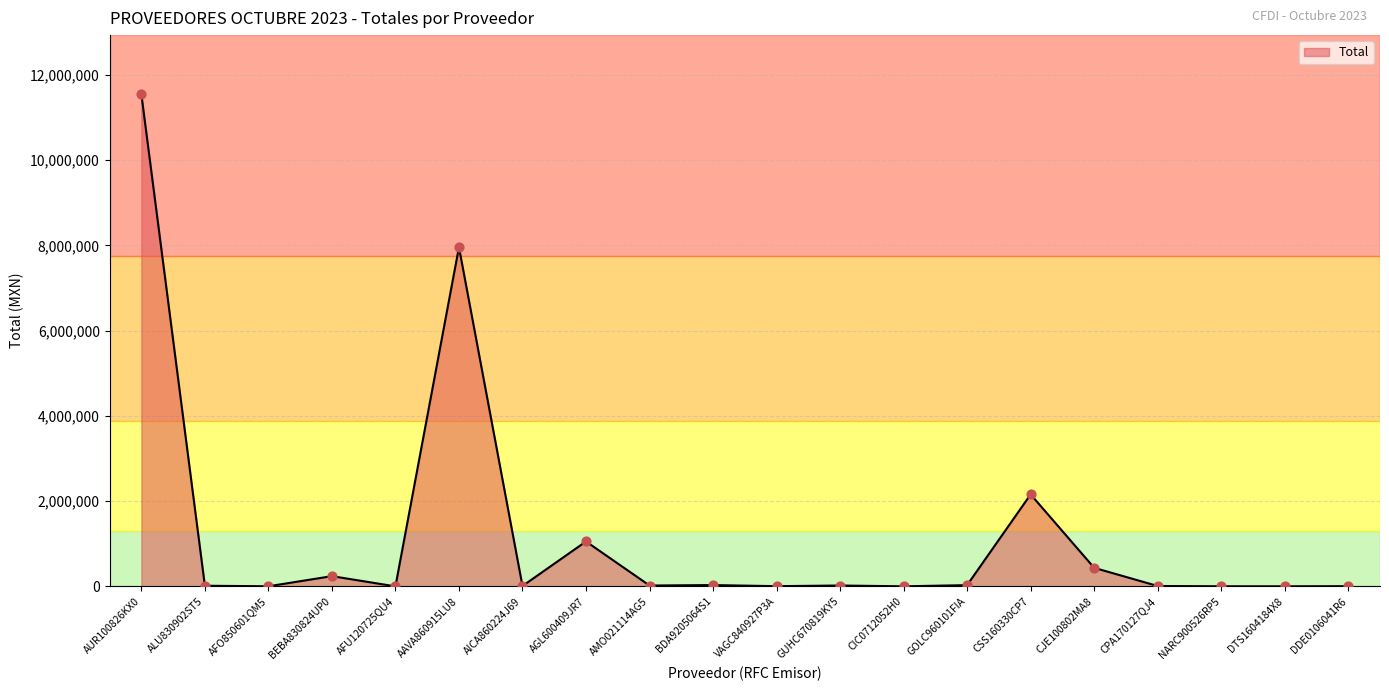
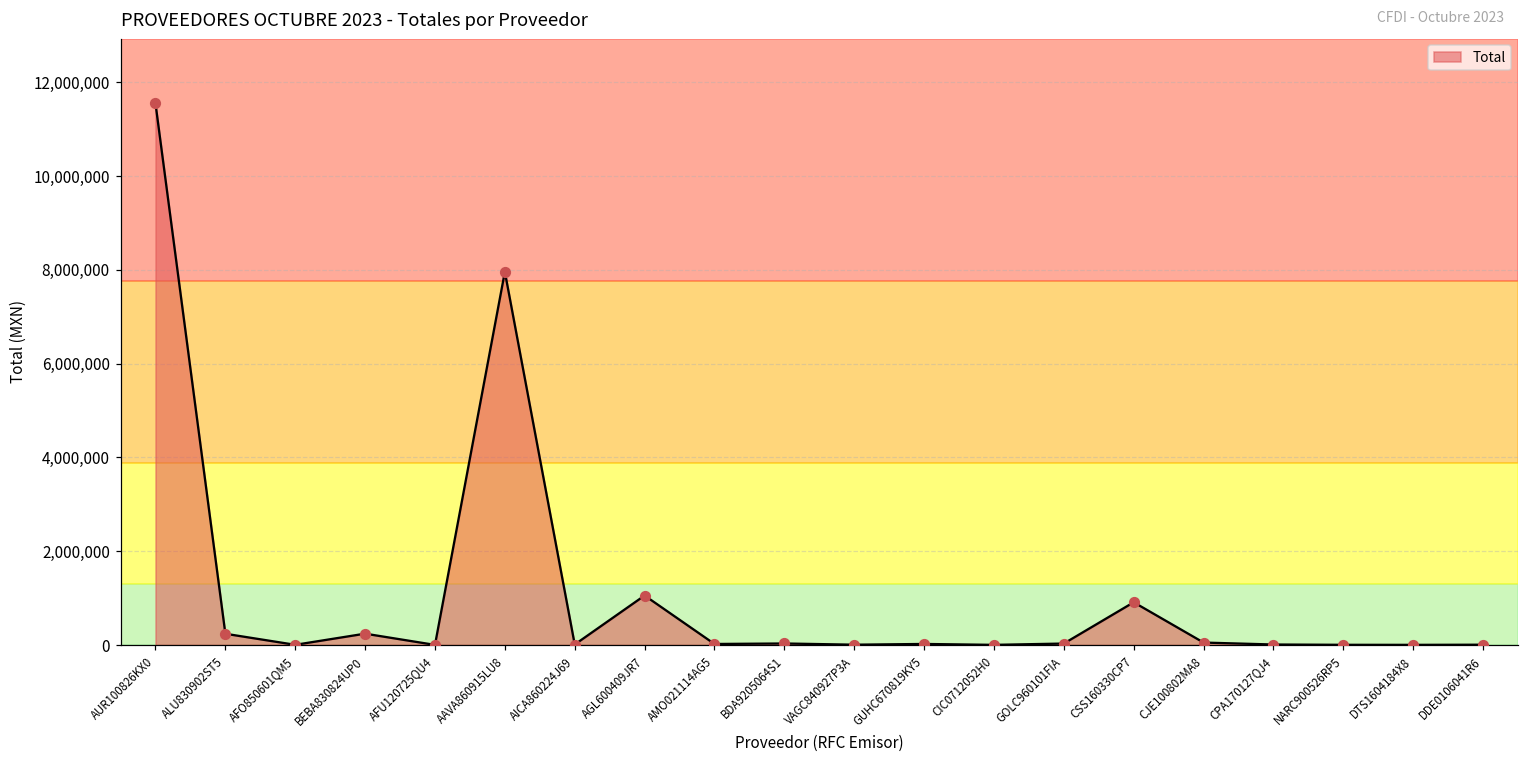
  {
    "AUR100826KX0": "11,500,000",
-   "ALU830902ST5": "0",
+   "ALU830902ST5": "200,000",
    "AFO850601QM5": "0",
    "BEBA830824UP0": "200,000",
    "AFU120725QU4": "0",
    "AAVA860915LU8": "8,000,000",
    "AICA860224J69": "0",
    "AGL600409JR7": "1,100,000",
    "AMO021114AG5": "0",
    "BDA9205064S1": "0",
    "VAGC840927P3A": "0",
    "GUHC670819KY5": "0",
    "CIC0712052H0": "0",
    "GOLC960101FIA": "0",
-   "CSS160330CP7": "2,200,000",
-   "CJE100802MA8": "400,000",
+   "CSS160330CP7": "900,000",
+   "CJE100802MA8": "100,000",
    "CPA170127QJ4": "0",
    "NARC900526RP5": "0",
    "DTS1604184X8": "0",
    "DDE0106041R6": "0"
  }
